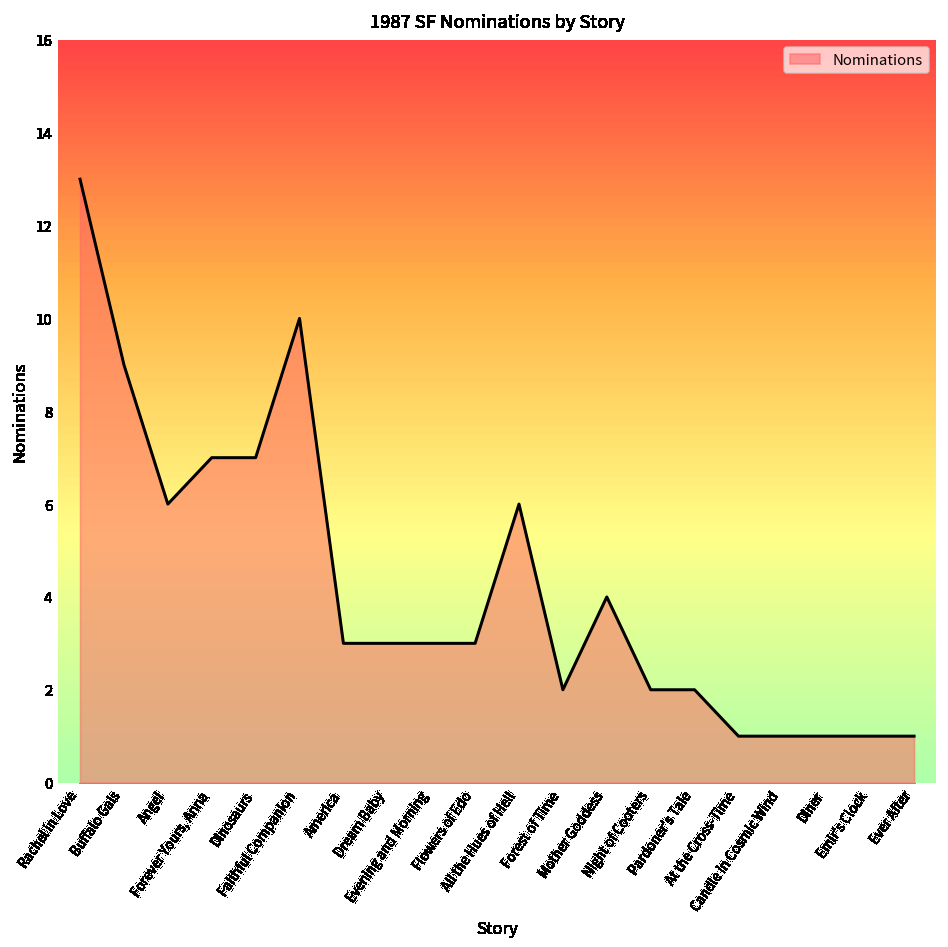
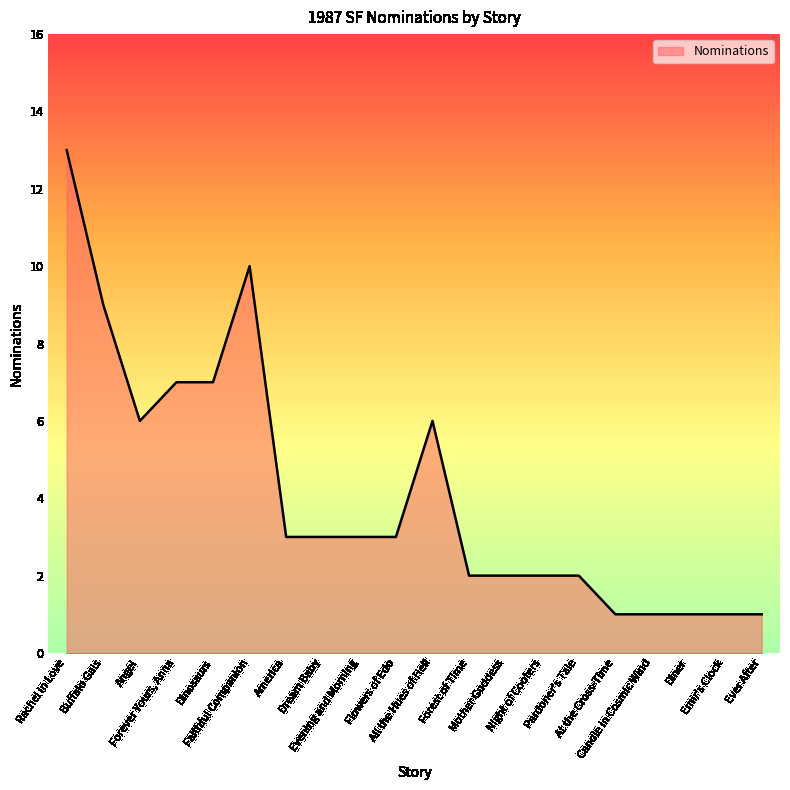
  {
    "Rachel in Love": 13,
    "Buffalo Gals": 9,
    "Angel": 6,
    "Forever Yours, Anna": 7,
    "Dinosaurs": 7,
    "Faithful Companion": 10,
    "America": 3,
    "Dream Baby": 3,
    "Evening and Morning": 3,
    "Flowers of Edo": 3,
    "All the Hues of Hell": 6,
    "Forest of Time": 2,
-   "Mother Goddess": 4,
+   "Mother Goddess": 2,
    "Night of Cooters": 2,
    "Pardoner's Tale": 2,
    "At the Cross-Time": 1,
    "Candle in Cosmic Wind": 1,
    "Diner": 1,
    "Emir's Clock": 1,
    "Ever After": 1
  }
